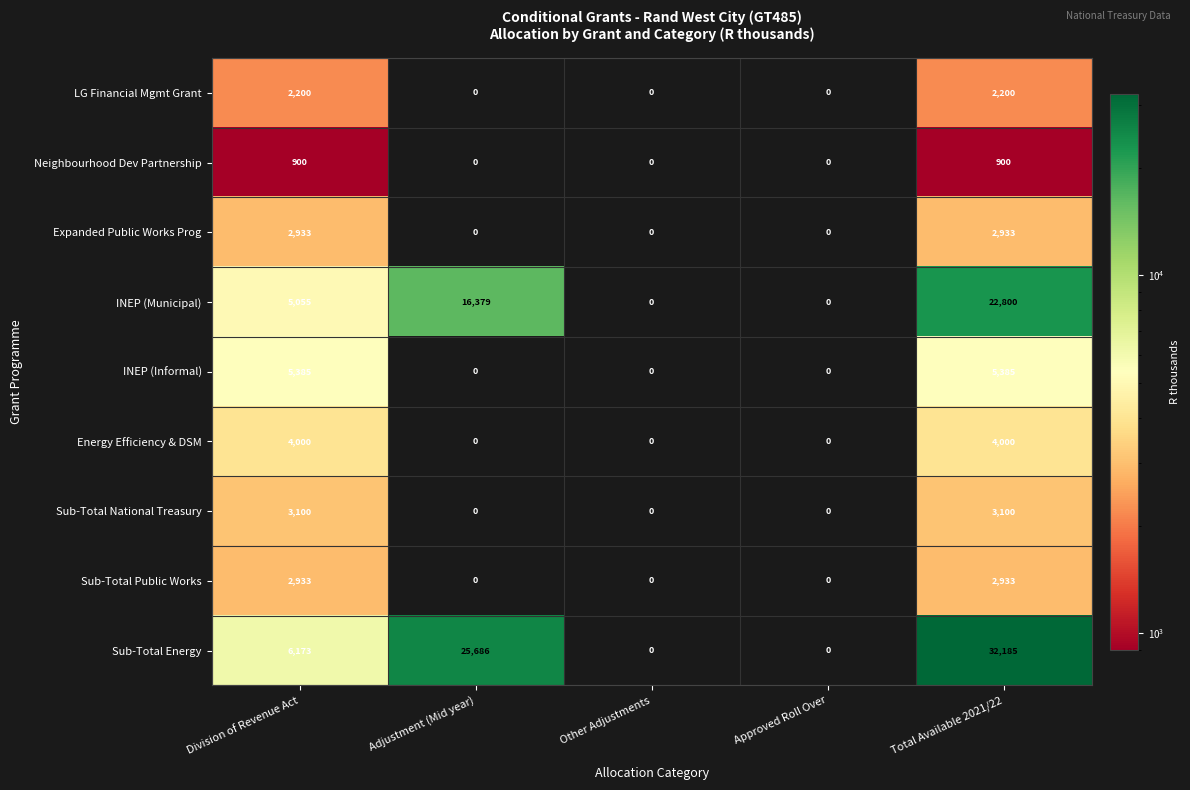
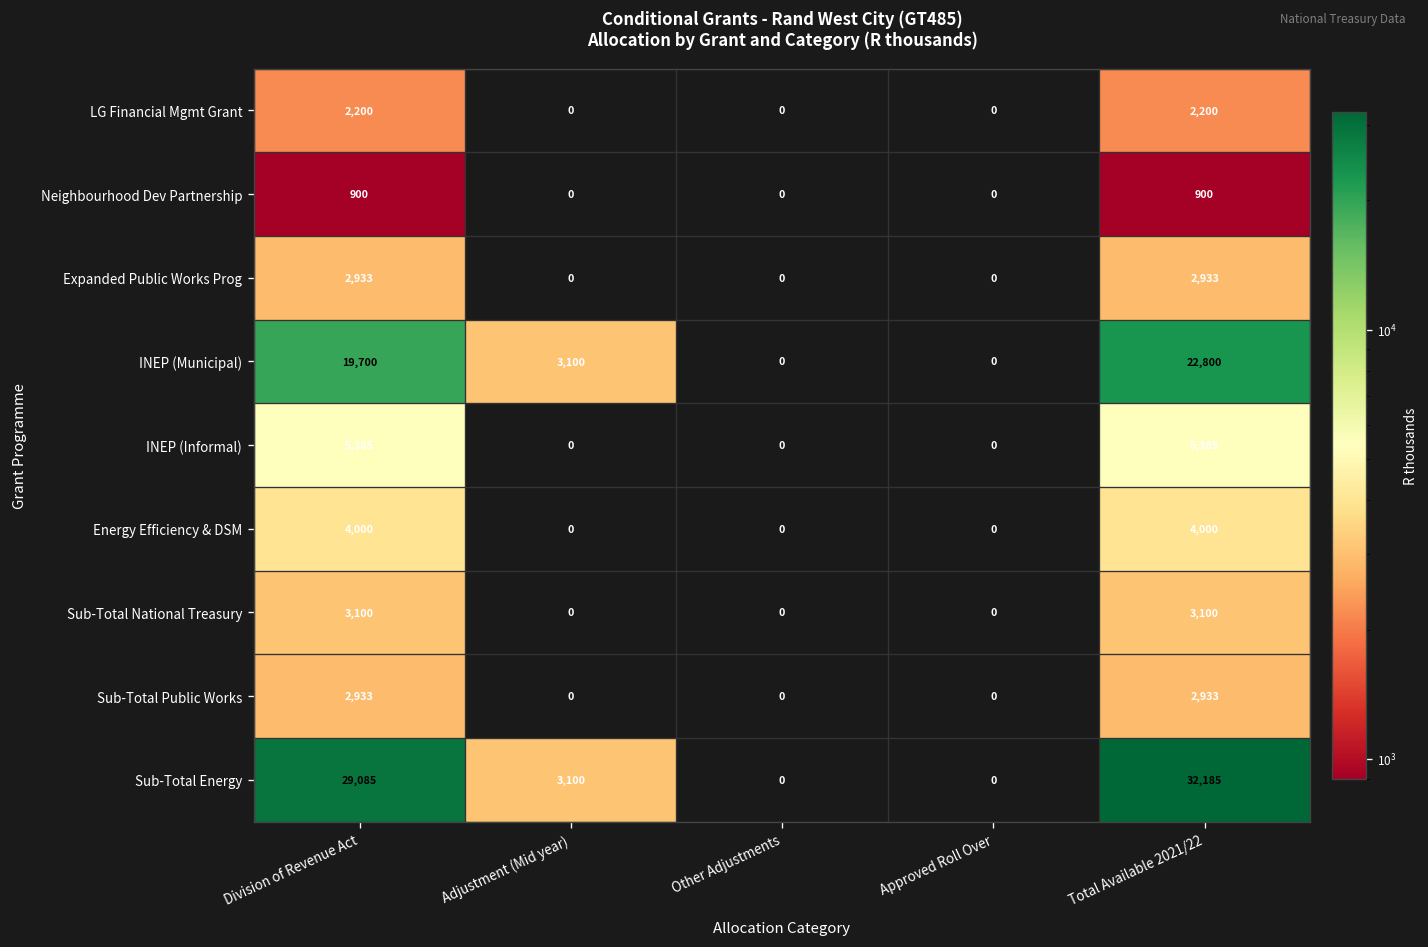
  {
    "LG Financial Mgmt Grant": {
      "Division of Revenue Act": "2,200",
      "Adjustment (Mid year)": "0",
      "Other Adjustments": "0",
      "Approved Roll Over": "0",
      "Total Available 2021/22": "2,200"
    },
    "Neighbourhood Dev Partnership": {
      "Division of Revenue Act": "900",
      "Adjustment (Mid year)": "0",
      "Other Adjustments": "0",
      "Approved Roll Over": "0",
      "Total Available 2021/22": "900"
    },
    "Expanded Public Works Prog": {
      "Division of Revenue Act": "2,933",
      "Adjustment (Mid year)": "0",
      "Other Adjustments": "0",
      "Approved Roll Over": "0",
      "Total Available 2021/22": "2,933"
    },
    "INEP (Municipal)": {
-     "Division of Revenue Act": "5,055",
-     "Adjustment (Mid year)": "16,379",
+     "Division of Revenue Act": "19,700",
+     "Adjustment (Mid year)": "3,100",
      "Other Adjustments": "0",
      "Approved Roll Over": "0",
      "Total Available 2021/22": "22,800"
    },
    "INEP (Informal)": {
      "Division of Revenue Act": "5,385",
      "Adjustment (Mid year)": "0",
      "Other Adjustments": "0",
      "Approved Roll Over": "0",
      "Total Available 2021/22": "5,385"
    },
    "Energy Efficiency & DSM": {
      "Division of Revenue Act": "4,000",
      "Adjustment (Mid year)": "0",
      "Other Adjustments": "0",
      "Approved Roll Over": "0",
      "Total Available 2021/22": "4,000"
    },
    "Sub-Total National Treasury": {
      "Division of Revenue Act": "3,100",
      "Adjustment (Mid year)": "0",
      "Other Adjustments": "0",
      "Approved Roll Over": "0",
      "Total Available 2021/22": "3,100"
    },
    "Sub-Total Public Works": {
      "Division of Revenue Act": "2,933",
      "Adjustment (Mid year)": "0",
      "Other Adjustments": "0",
      "Approved Roll Over": "0",
      "Total Available 2021/22": "2,933"
    },
    "Sub-Total Energy": {
-     "Division of Revenue Act": "6,173",
-     "Adjustment (Mid year)": "25,686",
+     "Division of Revenue Act": "29,085",
+     "Adjustment (Mid year)": "3,100",
      "Other Adjustments": "0",
      "Approved Roll Over": "0",
      "Total Available 2021/22": "32,185"
    }
  }
